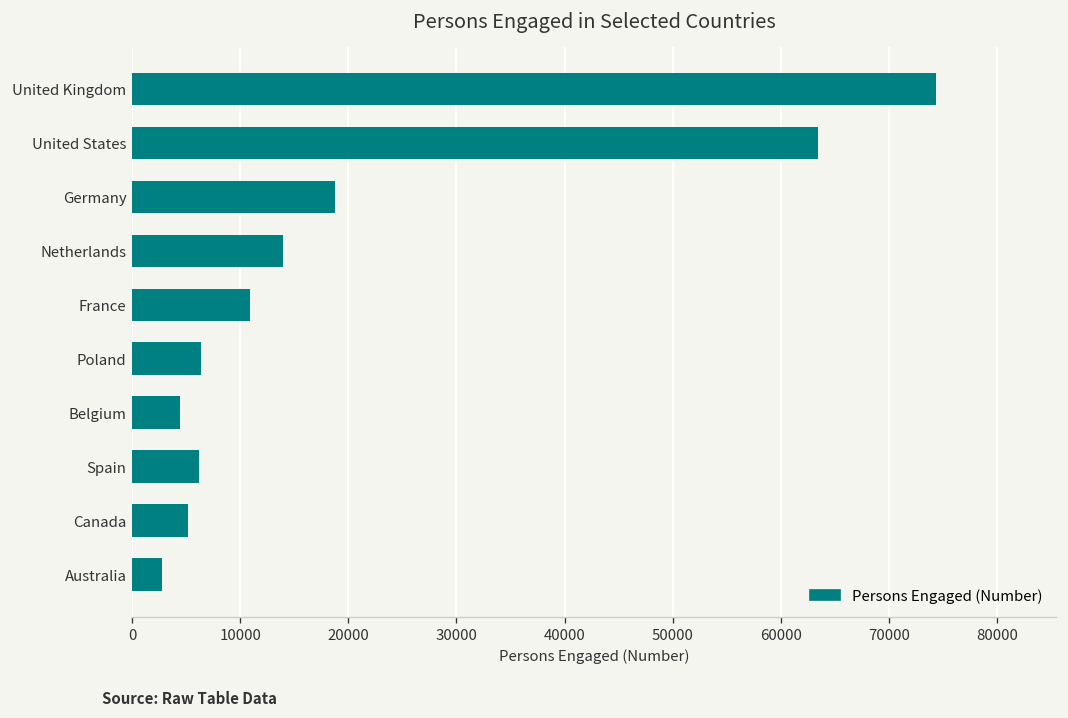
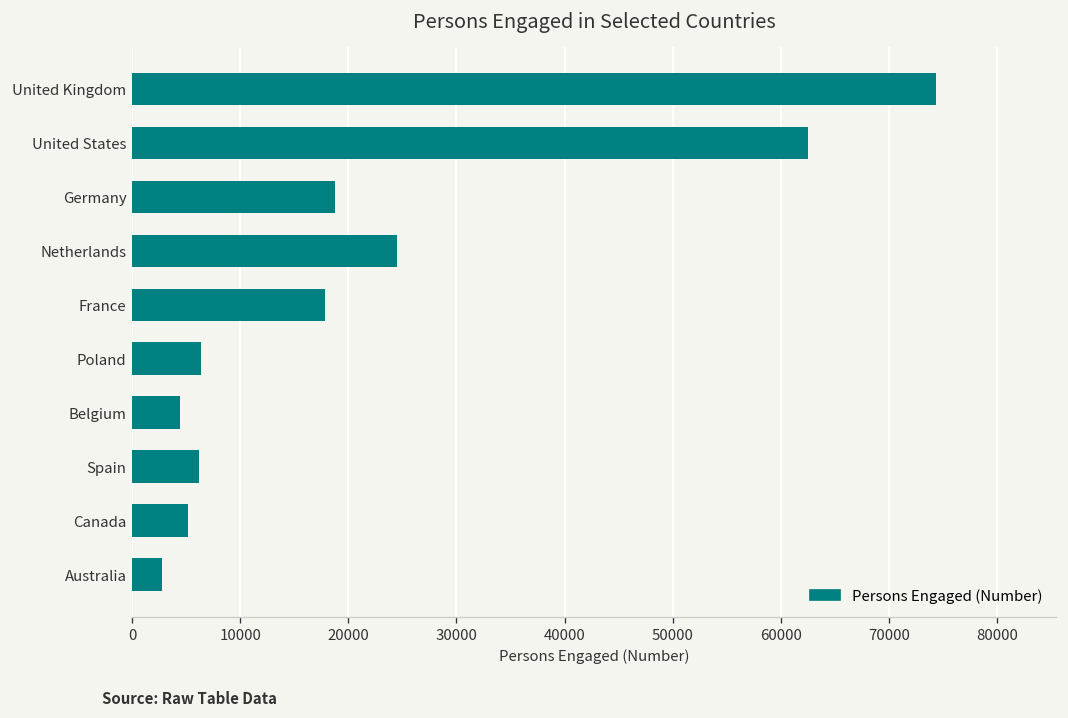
  {
    "United Kingdom": 74000,
-   "United States": 63400,
+   "United States": 62500,
    "Germany": 19000,
-   "Netherlands": 14000,
-   "France": 11000,
+   "Netherlands": 24000,
+   "France": 18000,
    "Poland": 6000,
    "Belgium": 4000,
    "Spain": 6000,
    "Canada": 5000,
    "Australia": 3000
  }
